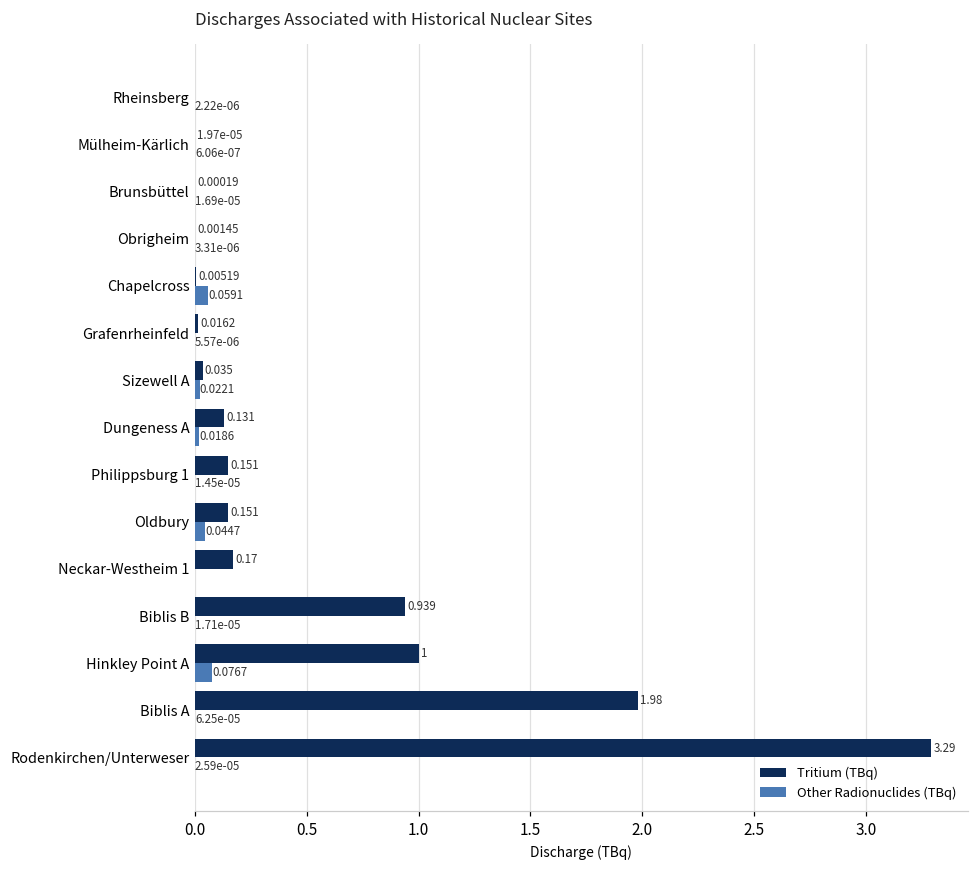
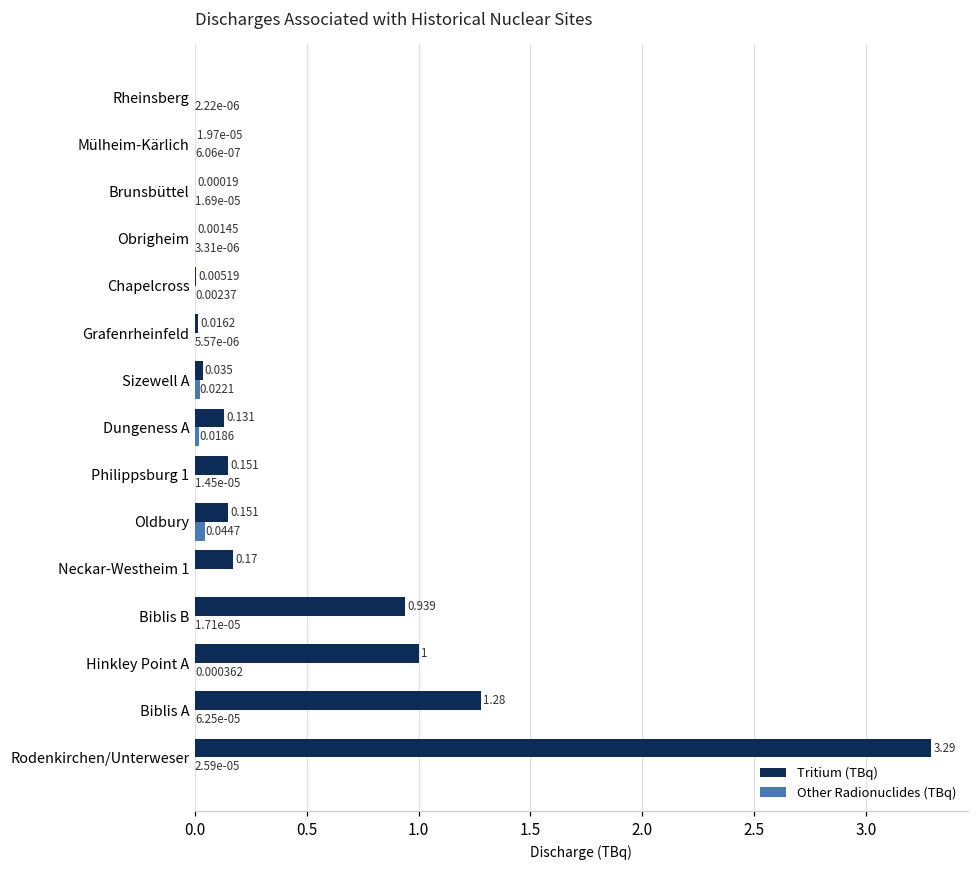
  {
    "Tritium (TBq)": {
      "Mülheim-Kärlich": "1.97e-05",
      "Brunsbüttel": "0.00019",
      "Obrigheim": "0.00145",
      "Chapelcross": "0.00519",
      "Grafenrheinfeld": "0.0162",
      "Sizewell A": "0.035",
      "Dungeness A": "0.131",
      "Philippsburg 1": "0.151",
      "Oldbury": "0.151",
      "Neckar-Westheim 1": "0.17",
      "Biblis B": "0.939",
      "Hinkley Point A": "1",
-     "Biblis A": "1.98",
+     "Biblis A": "1.28",
      "Rodenkirchen/Unterweser": "3.29"
    },
    "Other Radionuclides (TBq)": {
      "Rheinsberg": "2.22e-06",
      "Mülheim-Kärlich": "6.06e-07",
      "Brunsbüttel": "1.69e-05",
      "Obrigheim": "3.31e-06",
-     "Chapelcross": "0.0591",
+     "Chapelcross": "0.00237",
      "Grafenrheinfeld": "5.57e-06",
      "Sizewell A": "0.0221",
      "Dungeness A": "0.0186",
      "Philippsburg 1": "1.45e-05",
      "Oldbury": "0.0447",
      "Biblis B": "1.71e-05",
-     "Hinkley Point A": "0.0767",
+     "Hinkley Point A": "0.000362",
      "Biblis A": "6.25e-05",
      "Rodenkirchen/Unterweser": "2.59e-05"
    }
  }
